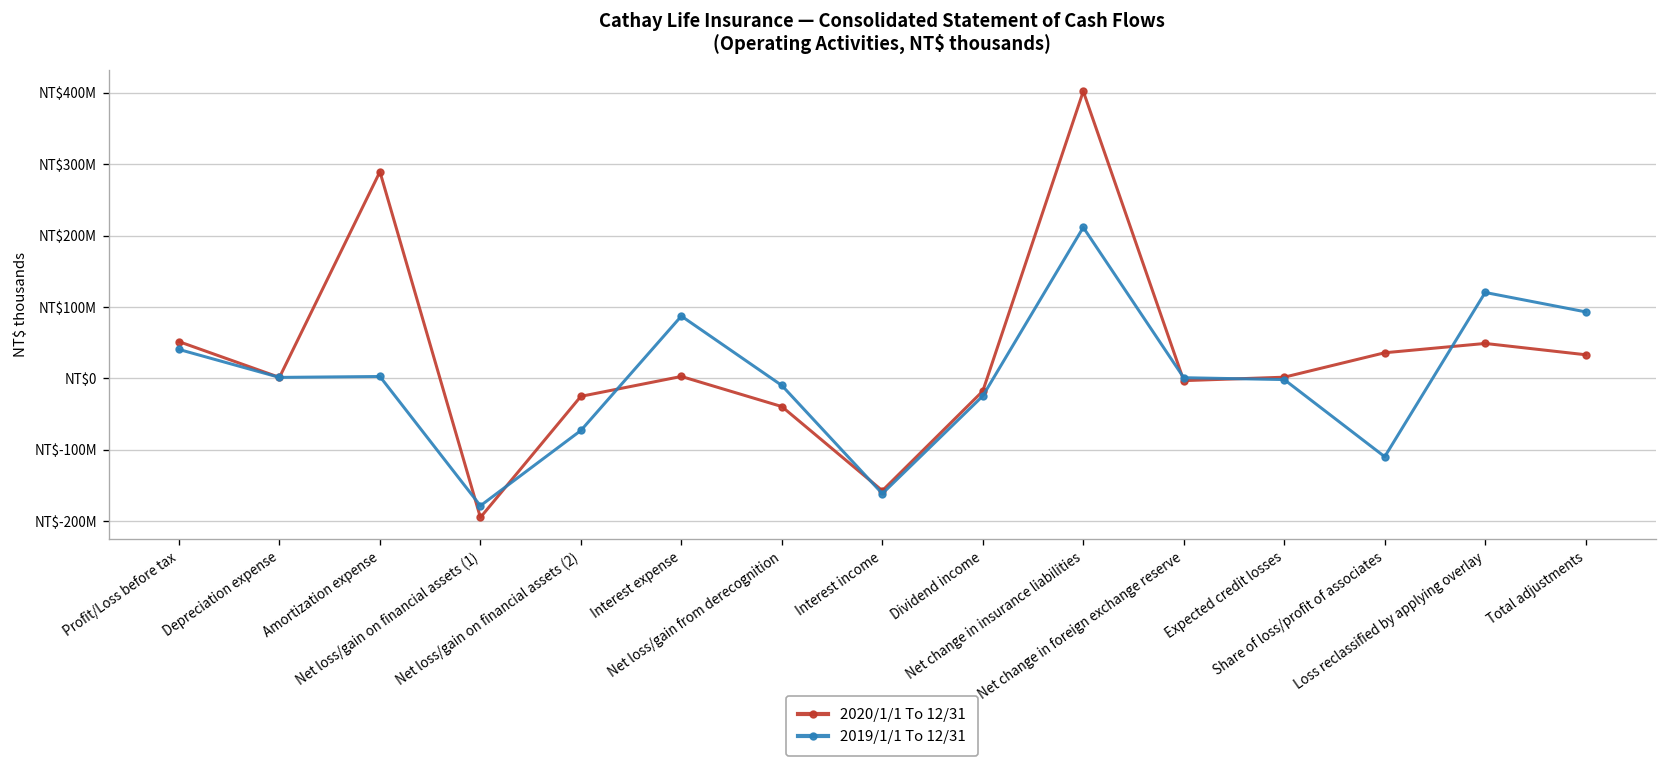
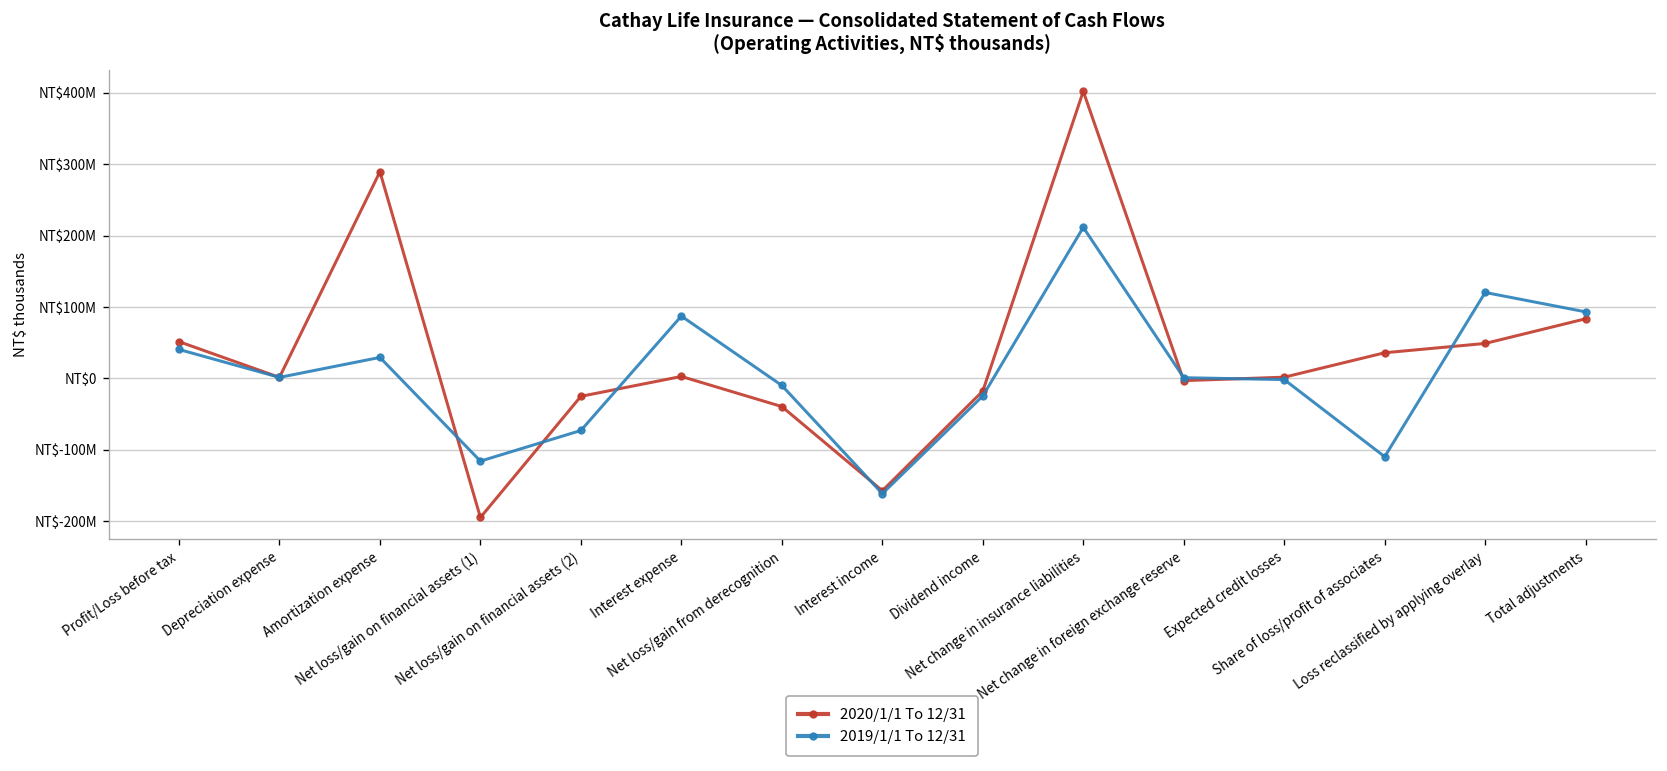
  {
    "2020/1/1 To 12/31": {
      "Profit/Loss before tax": "NT$50000000",
      "Amortization expense": "NT$290000000",
      "Net loss/gain on financial assets (1)": "NT$-190000000",
      "Net loss/gain on financial assets (2)": "NT$-30000000",
      "Interest expense": "NT$0",
      "Net loss/gain from derecognition": "NT$-40000000",
      "Dividend income": "NT$-20000000",
      "Net change in insurance liabilities": "NT$400000000",
      "Share of loss/profit of associates": "NT$40000000",
      "Loss reclassified by applying overlay": "NT$50000000",
-     "Total adjustments": "NT$30000000"
+     "Total adjustments": "NT$80000000"
    },
    "2019/1/1 To 12/31": {
      "Profit/Loss before tax": "NT$40000000",
-     "Amortization expense": "NT$0",
-     "Net loss/gain on financial assets (1)": "NT$-180000000",
+     "Amortization expense": "NT$30000000",
+     "Net loss/gain on financial assets (1)": "NT$-120000000",
      "Net loss/gain on financial assets (2)": "NT$-70000000",
      "Interest expense": "NT$90000000",
      "Net loss/gain from derecognition": "NT$-10000000",
      "Dividend income": "NT$-20000000",
      "Net change in insurance liabilities": "NT$210000000",
      "Share of loss/profit of associates": "NT$-110000000",
      "Loss reclassified by applying overlay": "NT$120000000",
      "Total adjustments": "NT$90000000"
    }
  }
